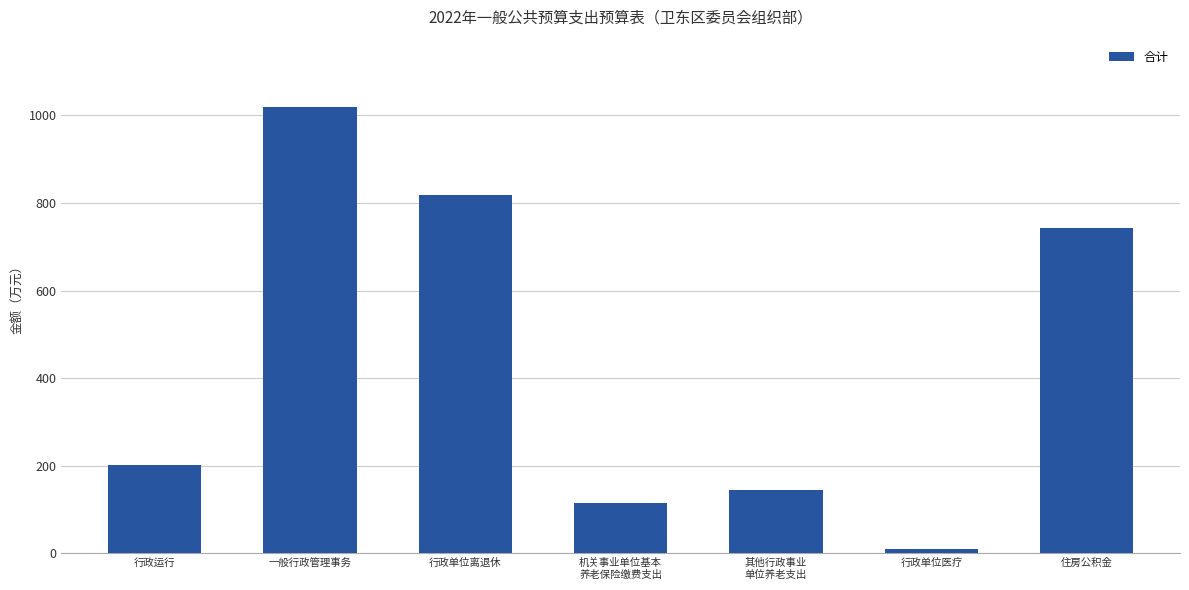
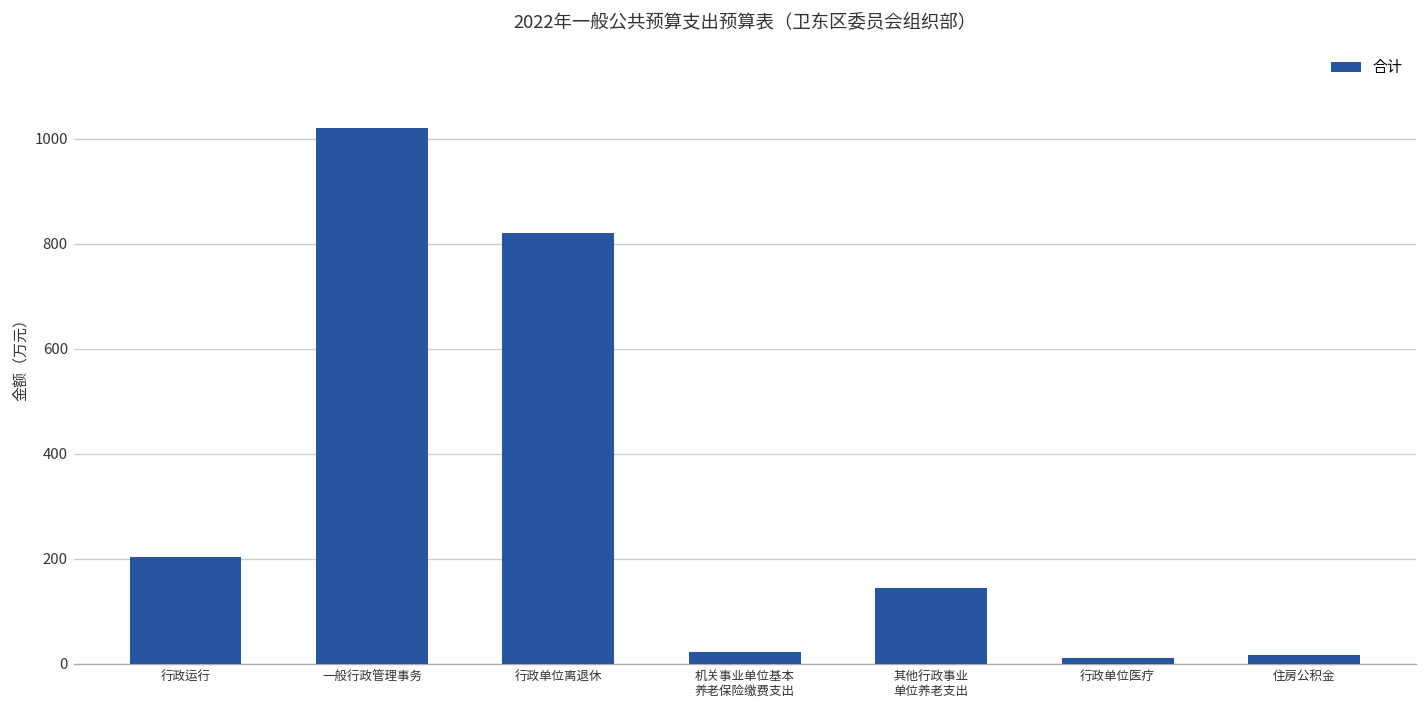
  {
    "行政运行": 200,
    "一般行政管理事务": 1020,
    "行政单位离退休": 820,
-   "机关事业单位基本 养老保险缴费支出": 110,
+   "机关事业单位基本 养老保险缴费支出": 20,
    "其他行政事业 单位养老支出": 150,
    "行政单位医疗": 10,
-   "住房公积金": 740
+   "住房公积金": 20
  }
